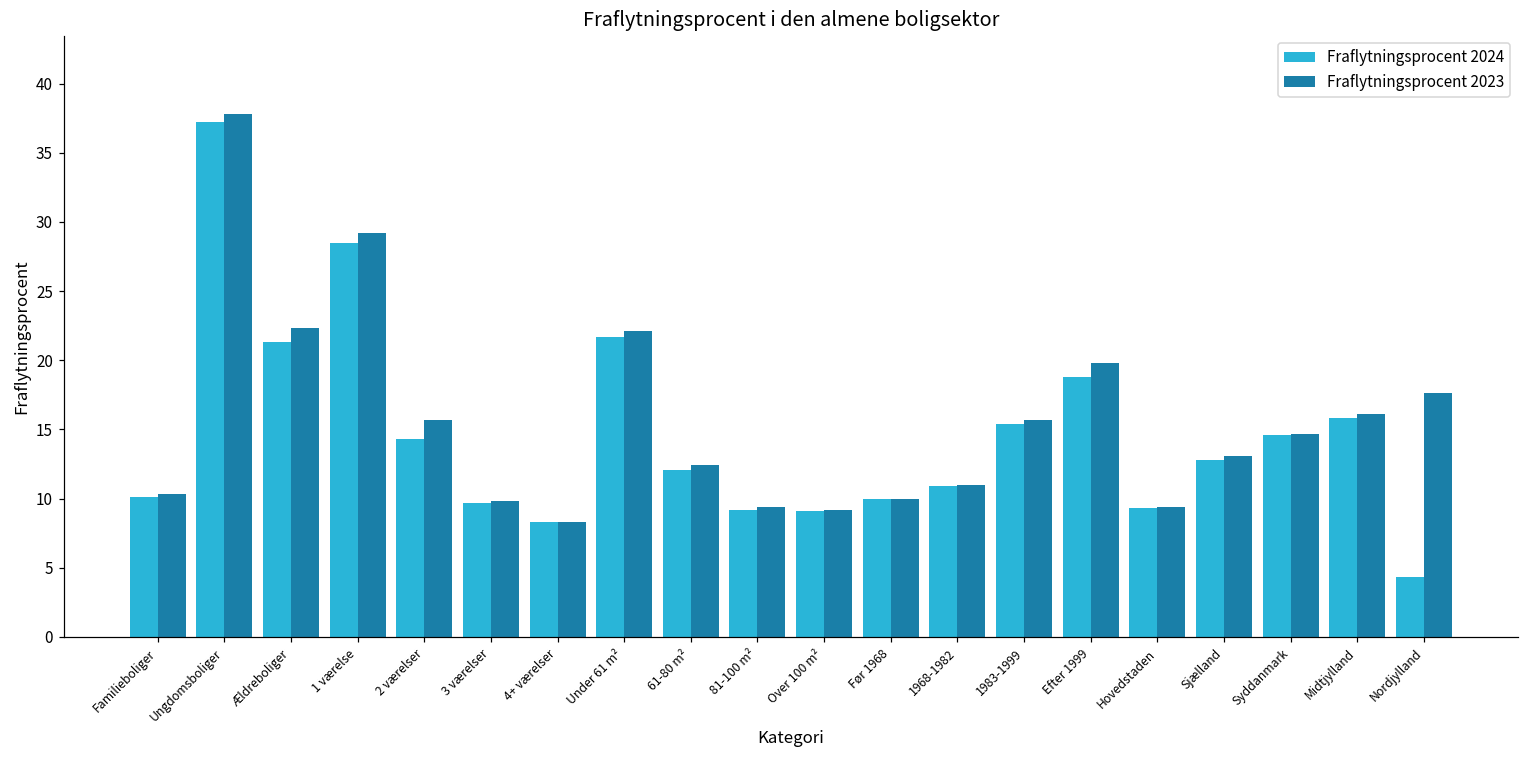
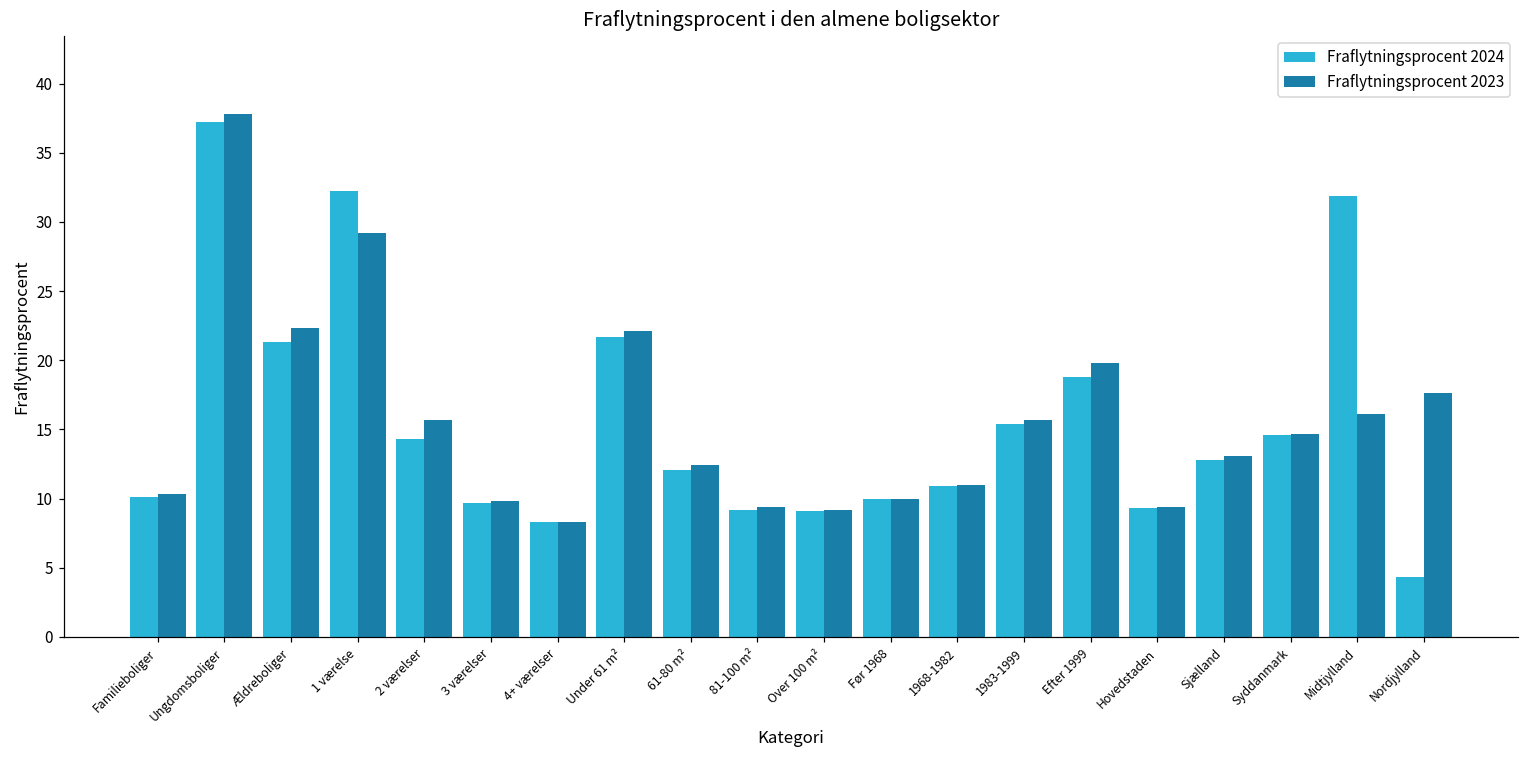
  {
    "Fraflytningsprocent 2024": {
      "Familieboliger": 10.1,
      "Ungdomsboliger": 37.2,
      "Ældreboliger": 21.3,
-     "1 værelse": 28.5,
+     "1 værelse": 32.2,
      "2 værelser": 14.3,
      "3 værelser": 9.7,
      "4+ værelser": 8.3,
      "Under 61 m²": 21.7,
      "61-80 m²": 12.1,
      "81-100 m²": 9.2,
      "Over 100 m²": 9.1,
      "Før 1968": 10.0,
      "1968-1982": 10.9,
      "1983-1999": 15.4,
      "Efter 1999": 18.8,
      "Hovedstaden": 9.3,
      "Sjælland": 12.8,
      "Syddanmark": 14.6,
-     "Midtjylland": 15.8,
+     "Midtjylland": 31.9,
      "Nordjylland": 4.3
    },
    "Fraflytningsprocent 2023": {
      "Familieboliger": 10.3,
      "Ungdomsboliger": 37.8,
      "Ældreboliger": 22.3,
      "1 værelse": 29.2,
      "2 værelser": 15.7,
      "3 værelser": 9.8,
      "4+ værelser": 8.3,
      "Under 61 m²": 22.1,
      "61-80 m²": 12.4,
      "81-100 m²": 9.4,
      "Over 100 m²": 9.2,
      "Før 1968": 10.0,
      "1968-1982": 11.0,
      "1983-1999": 15.7,
      "Efter 1999": 19.8,
      "Hovedstaden": 9.4,
      "Sjælland": 13.1,
      "Syddanmark": 14.7,
      "Midtjylland": 16.1,
      "Nordjylland": 17.6
    }
  }
